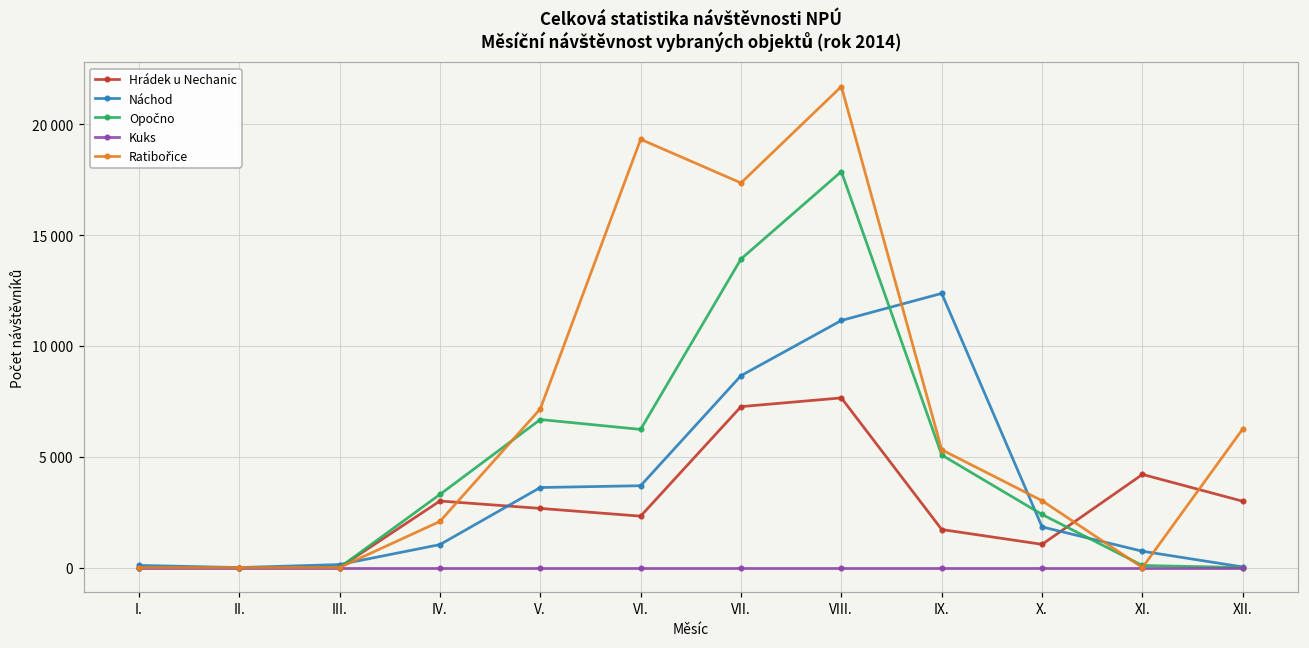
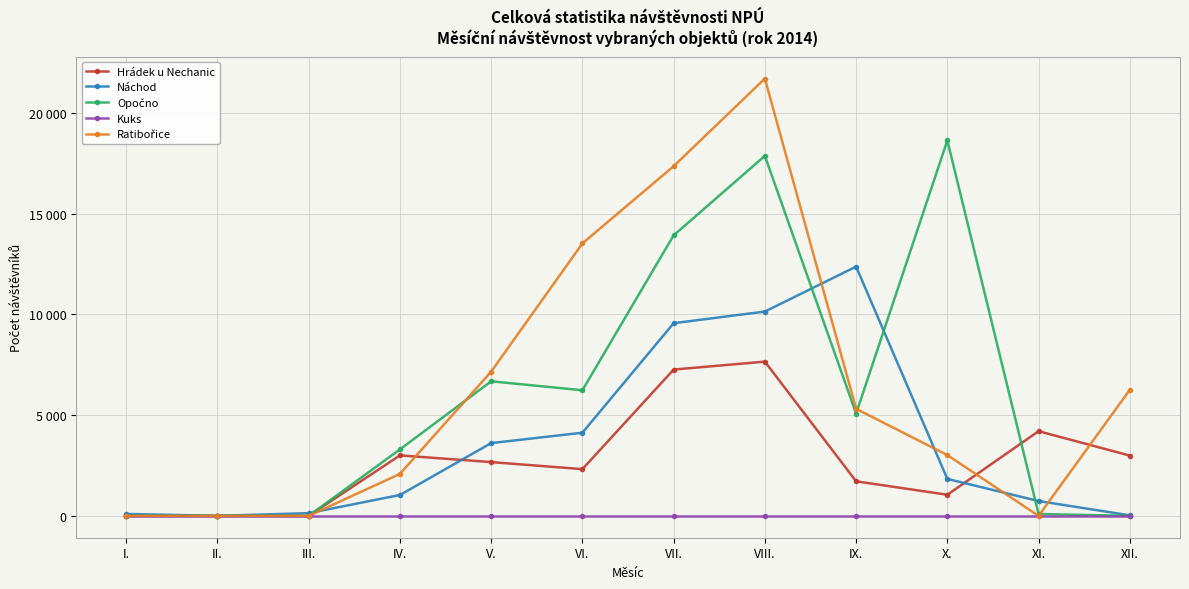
  {
    "Hrádek u Nechanic": {
      "IV.": 3000,
      "V.": 2700,
      "VI.": 2300,
      "VII.": 7300,
      "VIII.": 7700,
      "IX.": 1700,
      "X.": 1000,
      "XI.": 4200,
      "XII.": 3000
    },
    "Náchod": {
      "III.": 100,
      "IV.": 1000,
      "V.": 3600,
-     "VI.": 3700,
-     "VII.": 8700,
-     "VIII.": 11100,
+     "VI.": 4100,
+     "VII.": 9600,
+     "VIII.": 10100,
      "IX.": 12400,
      "X.": 1800,
      "XI.": 700
    },
    "Opočno": {
      "IV.": 3300,
      "V.": 6700,
      "VI.": 6200,
      "VII.": 13900,
      "VIII.": 17900,
      "IX.": 5100,
-     "X.": 2400
+     "X.": 18600
    },
    "Kuks": {
      "IV.": 0,
      "V.": 0,
      "VI.": 0,
      "VII.": 0,
      "VIII.": 0,
      "IX.": 0,
      "X.": 0
    },
    "Ratibořice": {
      "IV.": 2100,
      "V.": 7200,
-     "VI.": 19300,
+     "VI.": 13500,
      "VII.": 17400,
      "VIII.": 21700,
      "IX.": 5300,
      "X.": 3000,
      "XII.": 6300
    }
  }
